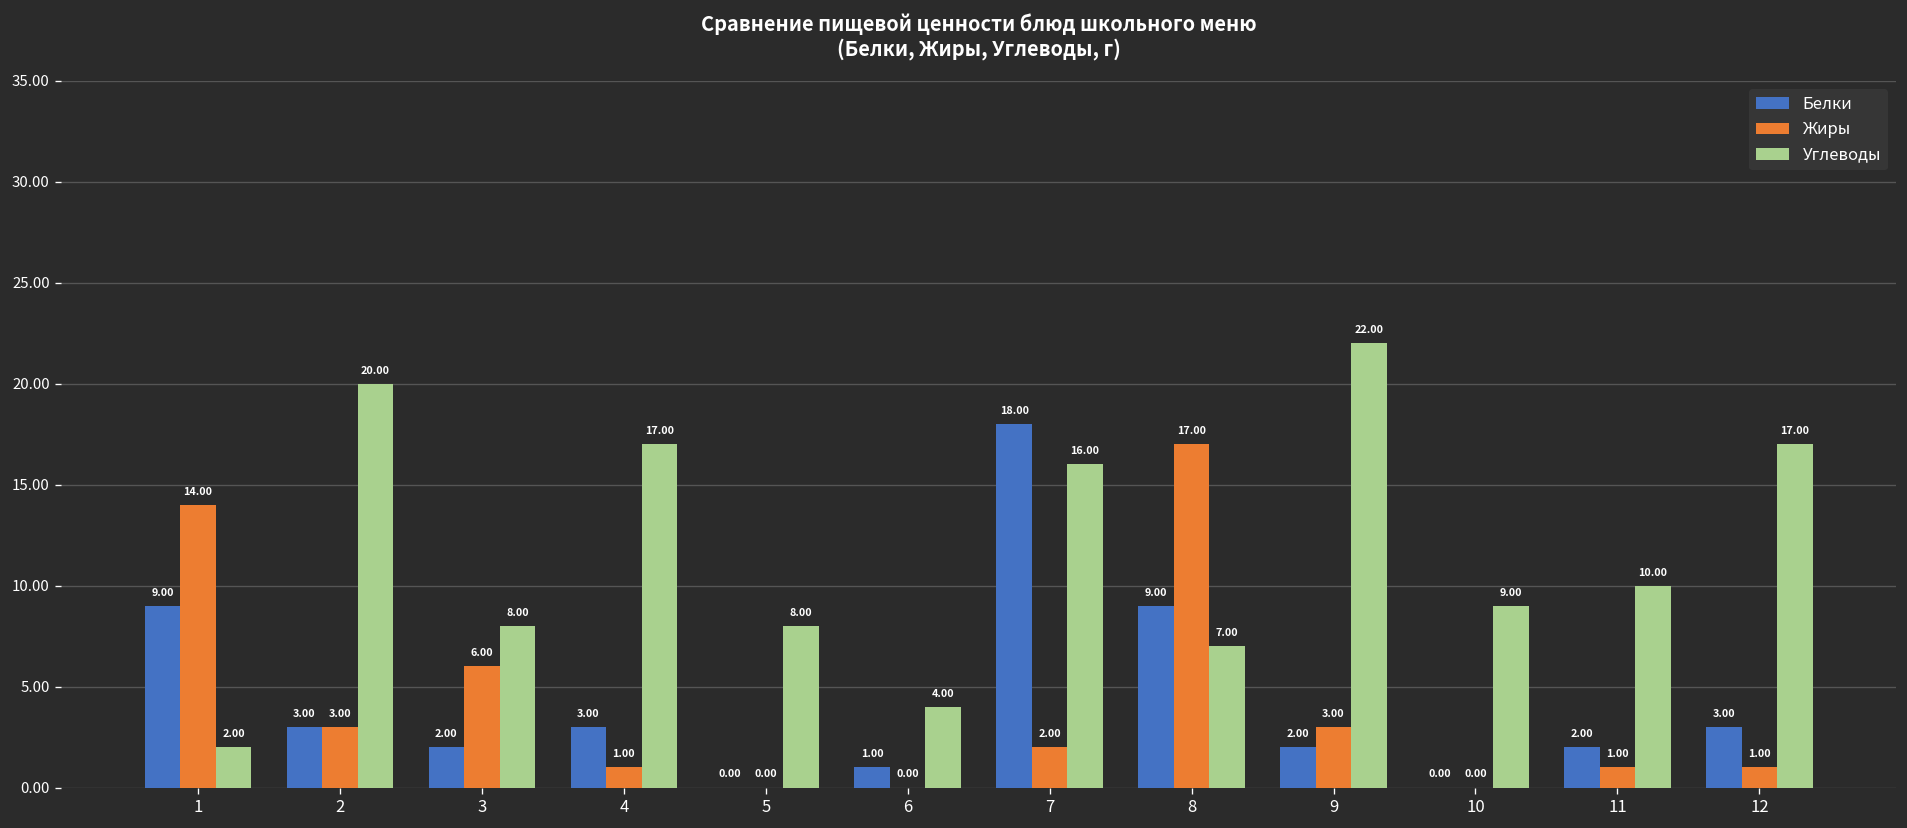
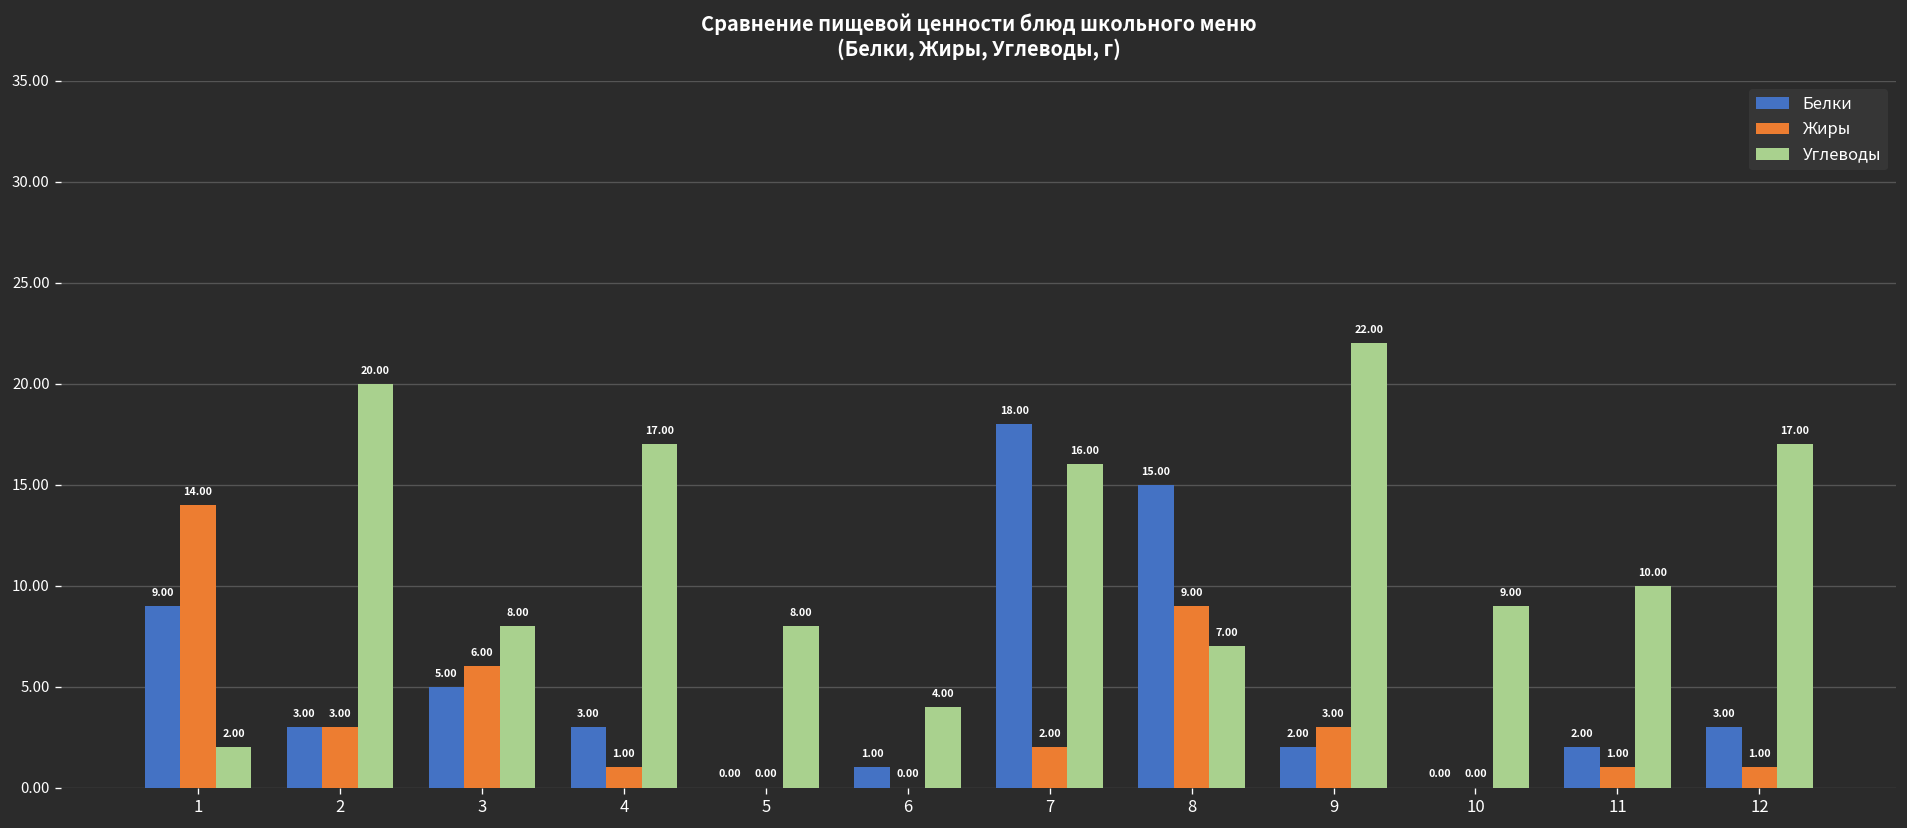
  {
    "Белки": {
      "1": 9.00,
      "2": 3.00,
-     "3": 2.00,
+     "3": 5.00,
      "4": 3.00,
      "5": 0.00,
      "6": 1.00,
      "7": 18.00,
-     "8": 9.00,
+     "8": 15.00,
      "9": 2.00,
      "10": 0.00,
      "11": 2.00,
      "12": 3.00
    },
    "Жиры": {
      "1": 14.00,
      "2": 3.00,
      "3": 6.00,
      "4": 1.00,
      "5": 0.00,
      "6": 0.00,
      "7": 2.00,
-     "8": 17.00,
+     "8": 9.00,
      "9": 3.00,
      "10": 0.00,
      "11": 1.00,
      "12": 1.00
    },
    "Углеводы": {
      "1": 2.00,
      "2": 20.00,
      "3": 8.00,
      "4": 17.00,
      "5": 8.00,
      "6": 4.00,
      "7": 16.00,
      "8": 7.00,
      "9": 22.00,
      "10": 9.00,
      "11": 10.00,
      "12": 17.00
    }
  }
